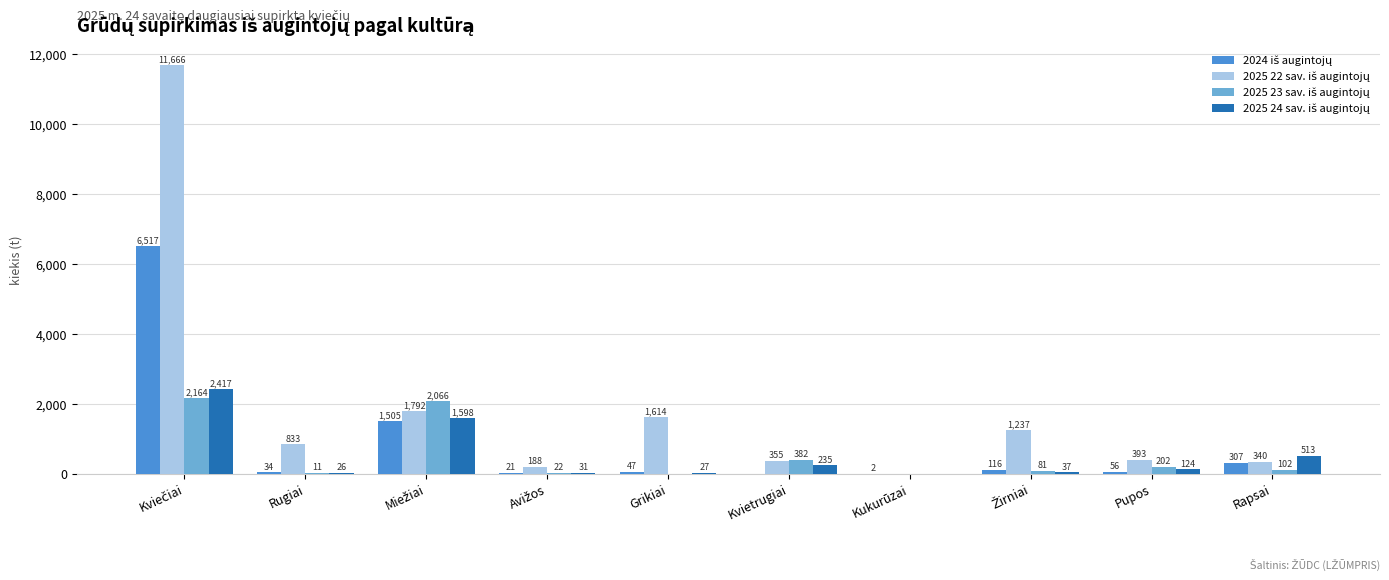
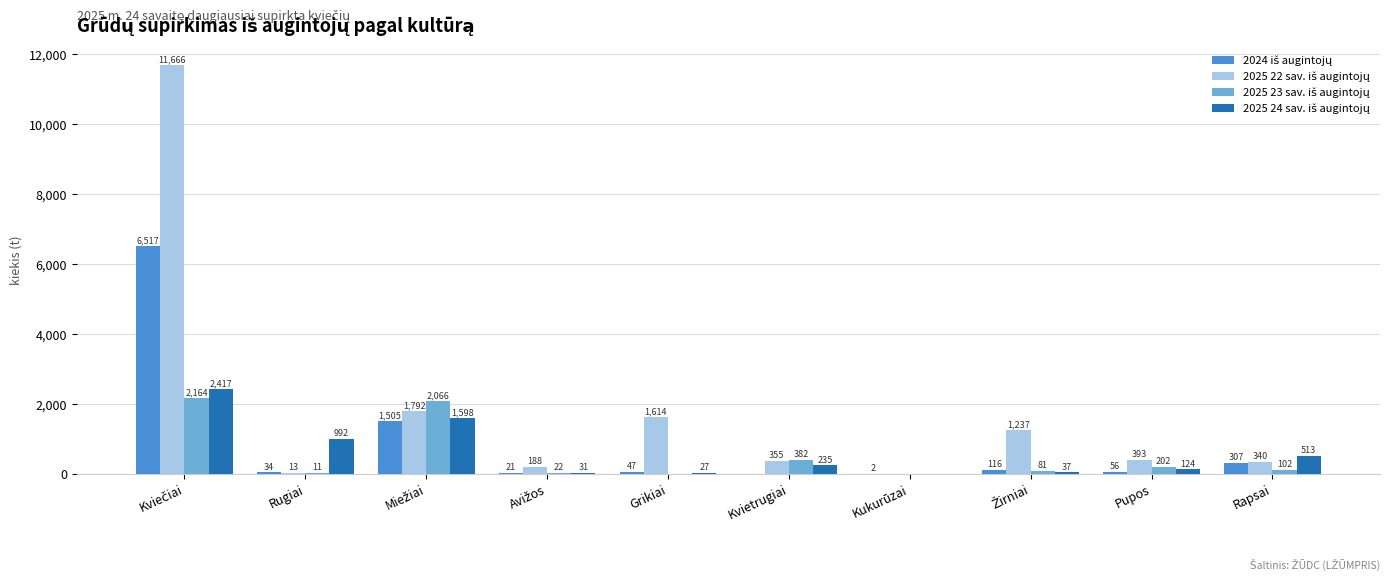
  {
    "2025 22 sav. iš augintojų": {
      "Kviečiai": "11,666",
-     "Rugiai": "833",
+     "Rugiai": "13",
      "Miežiai": "1,792",
      "Avižos": "188",
      "Grikiai": "1,614",
      "Kvietrugiai": "355",
      "Žirniai": "1,237",
      "Pupos": "393",
      "Rapsai": "340"
    },
    "2025 24 sav. iš augintojų": {
      "Kviečiai": "2,417",
-     "Rugiai": "26",
+     "Rugiai": "992",
      "Miežiai": "1,598",
      "Avižos": "31",
      "Grikiai": "27",
      "Kvietrugiai": "235",
      "Žirniai": "37",
      "Pupos": "124",
      "Rapsai": "513"
    }
  }
